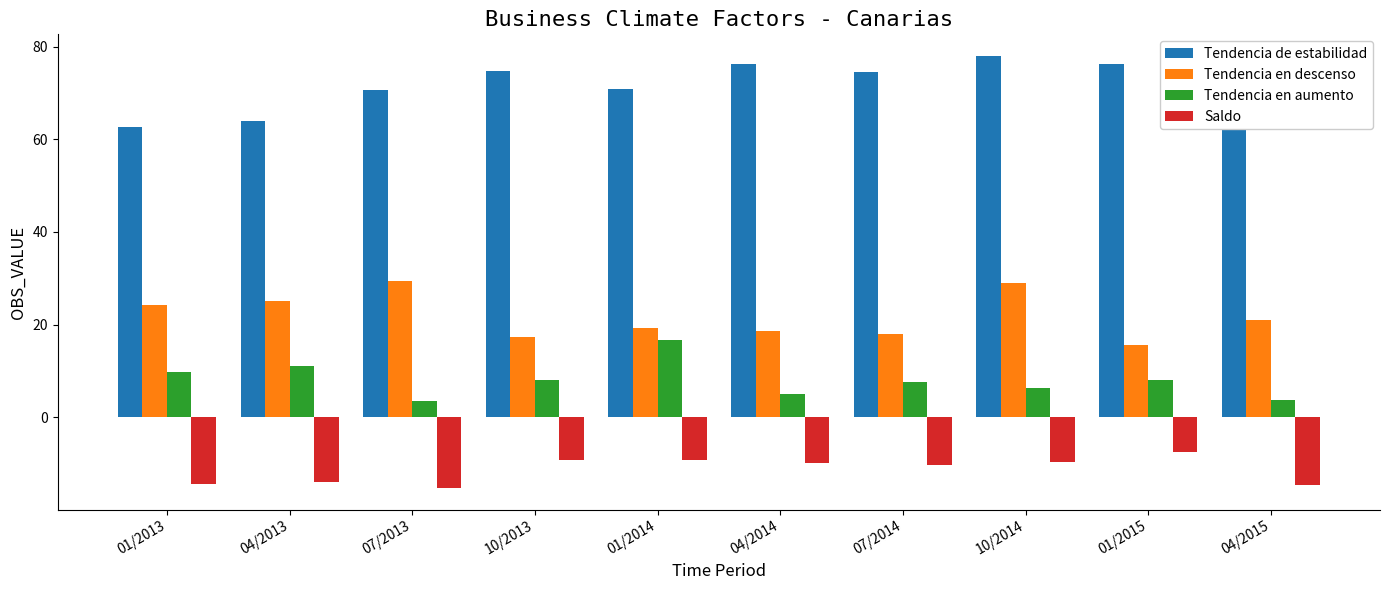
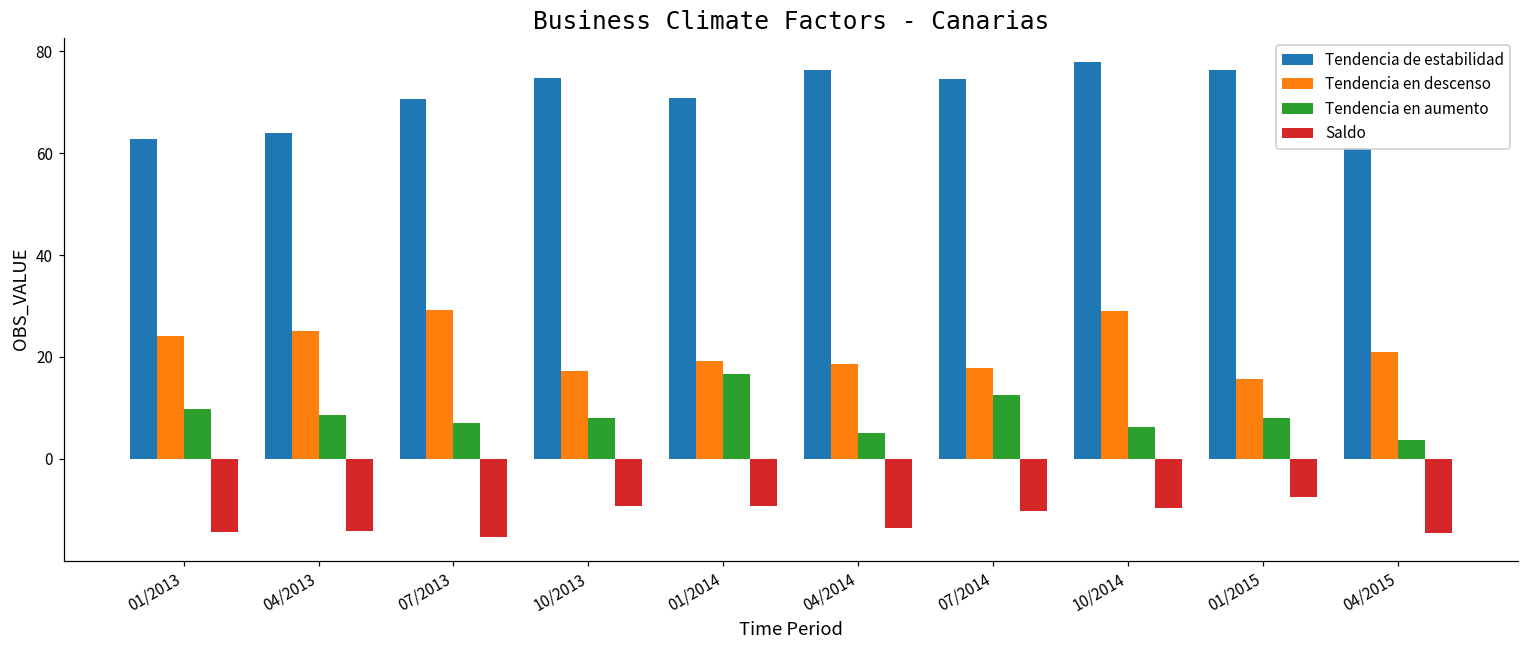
  {
    "Tendencia de estabilidad": {
      "01/2013": 63,
      "04/2013": 64,
      "07/2013": 71,
      "10/2013": 75,
      "01/2014": 71,
      "04/2014": 76,
      "07/2014": 75,
      "10/2014": 78,
      "01/2015": 76
    },
    "Tendencia en descenso": {
      "01/2013": 24,
      "04/2013": 25,
      "07/2013": 29,
      "10/2013": 17,
      "01/2014": 19,
      "04/2014": 19,
      "07/2014": 18,
      "10/2014": 29,
      "01/2015": 16,
      "04/2015": 21
    },
    "Tendencia en aumento": {
      "01/2013": 10,
-     "04/2013": 11,
-     "07/2013": 3,
+     "04/2013": 9,
+     "07/2013": 7,
      "10/2013": 8,
      "01/2014": 17,
      "04/2014": 5,
-     "07/2014": 8,
+     "07/2014": 13,
      "10/2014": 6,
      "01/2015": 8,
      "04/2015": 4
    },
    "Saldo": {
      "01/2013": -14,
      "04/2013": -14,
      "07/2013": -15,
      "10/2013": -9,
      "01/2014": -9,
-     "04/2014": -10,
+     "04/2014": -14,
      "07/2014": -10,
      "10/2014": -10,
      "01/2015": -8,
      "04/2015": -15
    }
  }
